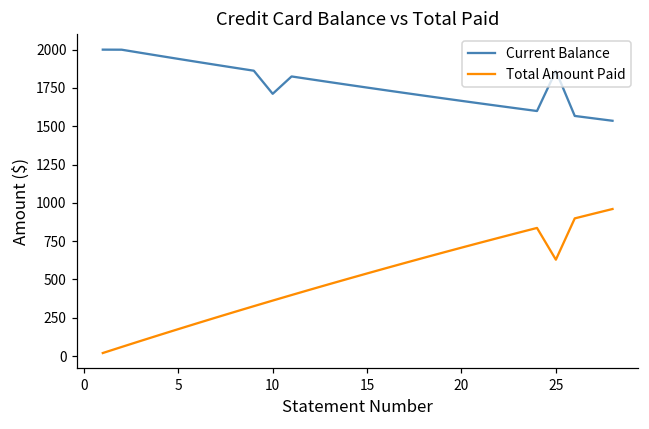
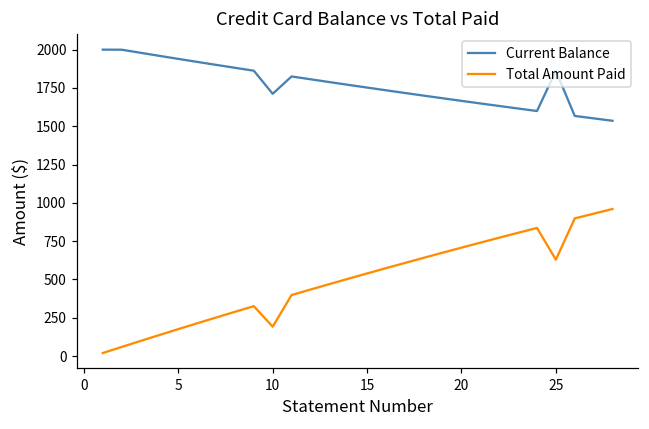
  {
    "Current Balance": {
      "5": 1940,
      "10": 1710,
      "15": 1750,
      "20": 1670
    },
    "Total Amount Paid": {
      "5": 180,
-     "10": 360,
+     "10": 190,
      "15": 540,
      "20": 710,
      "25": 630
    }
  }
